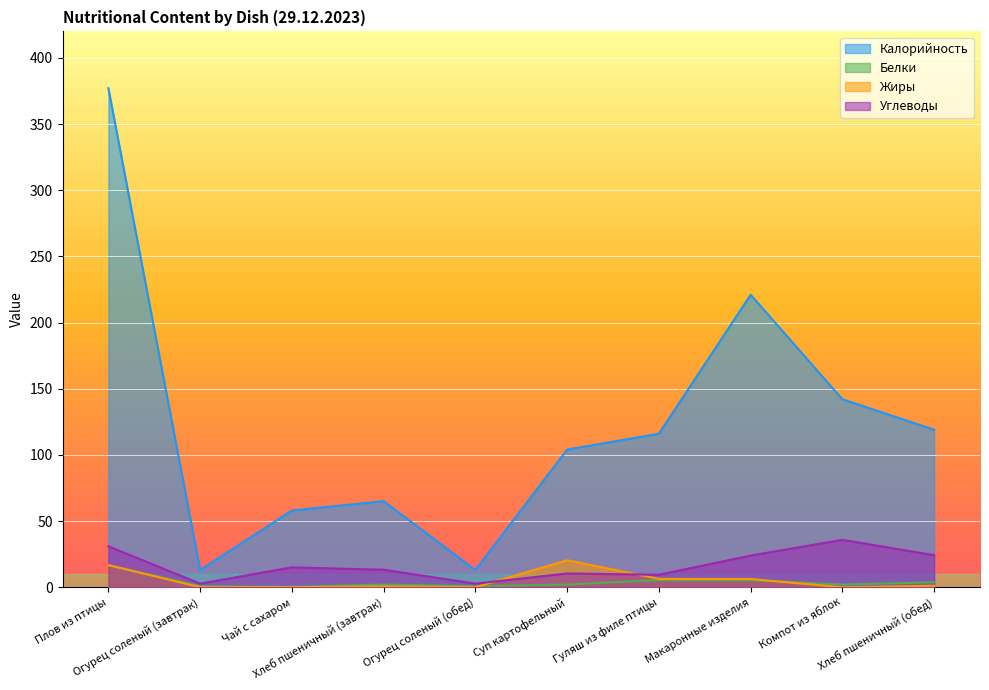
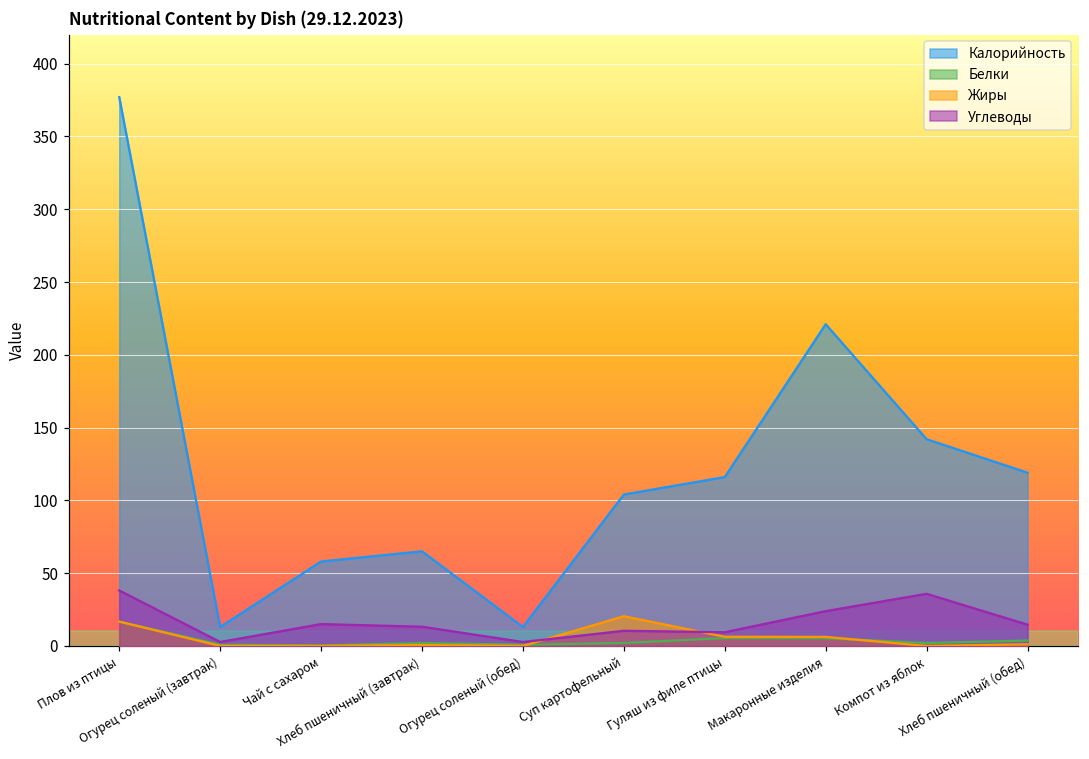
  {
    "Калорийность": {
      "Плов из птицы": 377,
      "Огурец соленый (завтрак)": 13,
      "Чай с сахаром": 58,
      "Хлеб пшеничный (завтрак)": 65,
      "Огурец соленый (обед)": 13,
      "Суп картофельный": 104,
      "Гуляш из филе птицы": 116,
      "Макаронные изделия": 221,
      "Компот из яблок": 142,
      "Хлеб пшеничный (обед)": 119
    },
    "Белки": {
      "Суп картофельный": 2,
      "Компот из яблок": 2,
      "Хлеб пшеничный (обед)": 4
    },
    "Жиры": {
      "Суп картофельный": 20,
      "Компот из яблок": 0,
      "Хлеб пшеничный (обед)": 1
    },
    "Углеводы": {
-     "Плов из птицы": 31,
+     "Плов из птицы": 38,
      "Огурец соленый (завтрак)": 3,
      "Чай с сахаром": 15,
      "Хлеб пшеничный (завтрак)": 13,
      "Огурец соленый (обед)": 3,
      "Суп картофельный": 10,
      "Гуляш из филе птицы": 9,
      "Макаронные изделия": 24,
      "Компот из яблок": 36,
-     "Хлеб пшеничный (обед)": 24
+     "Хлеб пшеничный (обед)": 15
    }
  }
